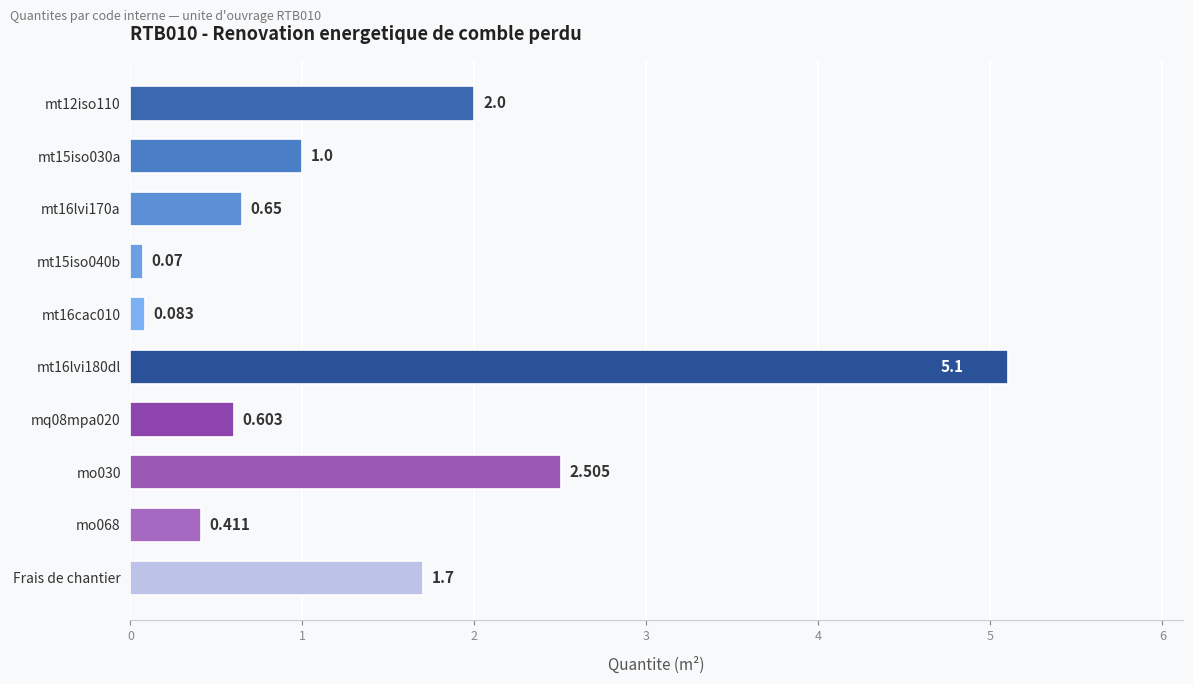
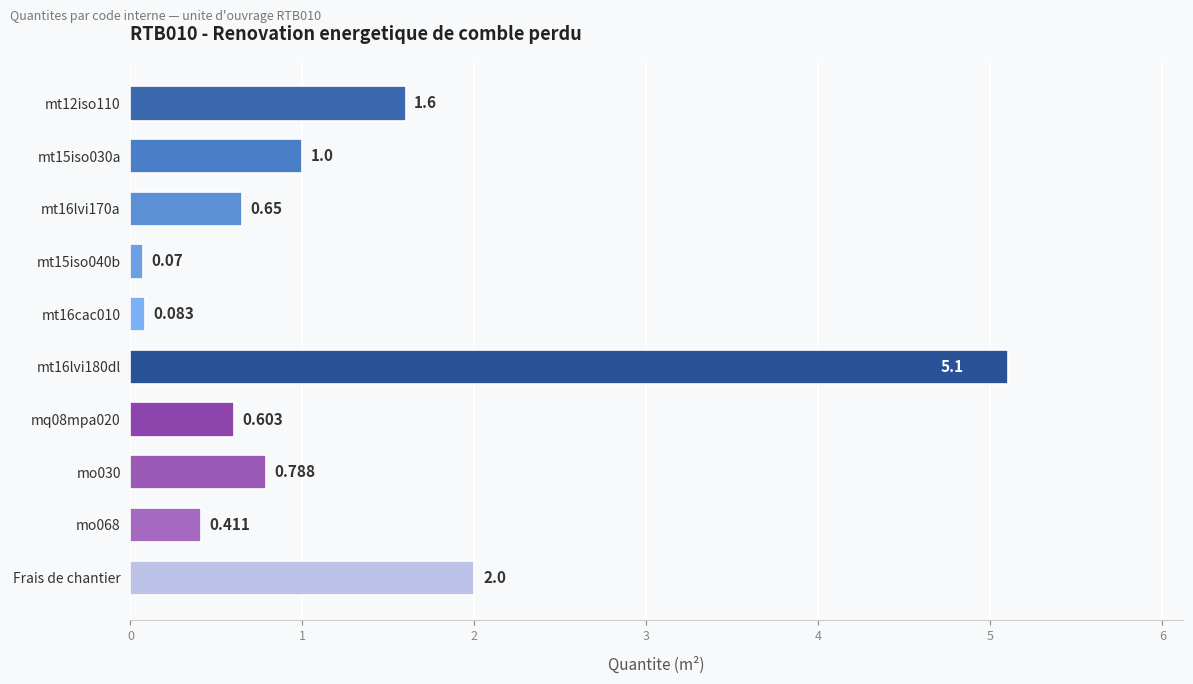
  {
-   "mt12iso110": 2.0,
+   "mt12iso110": 1.6,
    "mt15iso030a": 1.0,
    "mt16lvi170a": 0.65,
    "mt15iso040b": 0.07,
    "mt16cac010": 0.083,
    "mt16lvi180dl": 5.1,
    "mq08mpa020": 0.603,
-   "mo030": 2.505,
+   "mo030": 0.788,
    "mo068": 0.411,
-   "Frais de chantier": 1.7
+   "Frais de chantier": 2.0
  }
